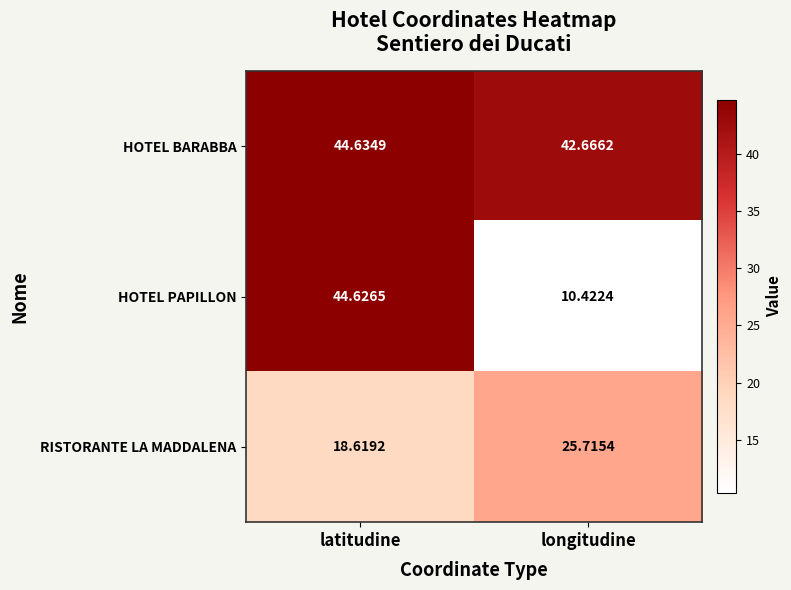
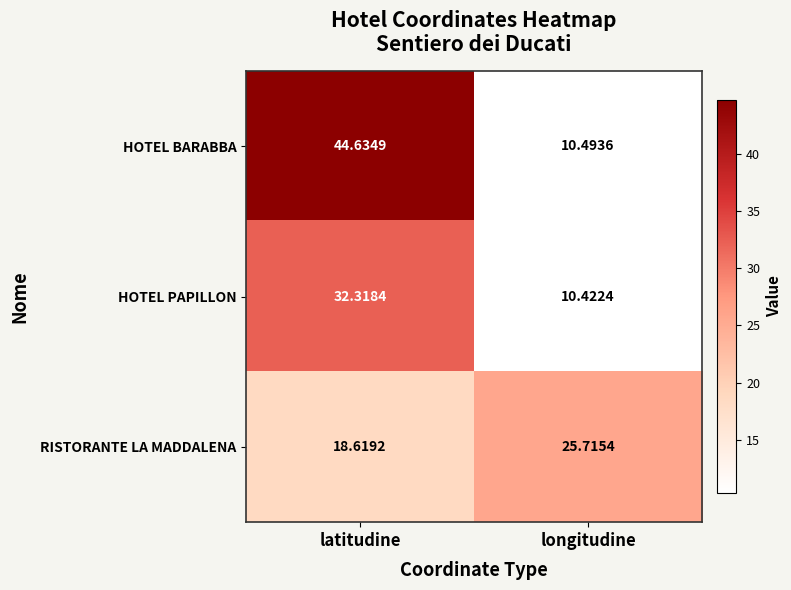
  {
    "HOTEL BARABBA": {
      "latitudine": 44.6349,
-     "longitudine": 42.6662
+     "longitudine": 10.4936
    },
    "HOTEL PAPILLON": {
-     "latitudine": 44.6265,
+     "latitudine": 32.3184,
      "longitudine": 10.4224
    },
    "RISTORANTE LA MADDALENA": {
      "latitudine": 18.6192,
      "longitudine": 25.7154
    }
  }
